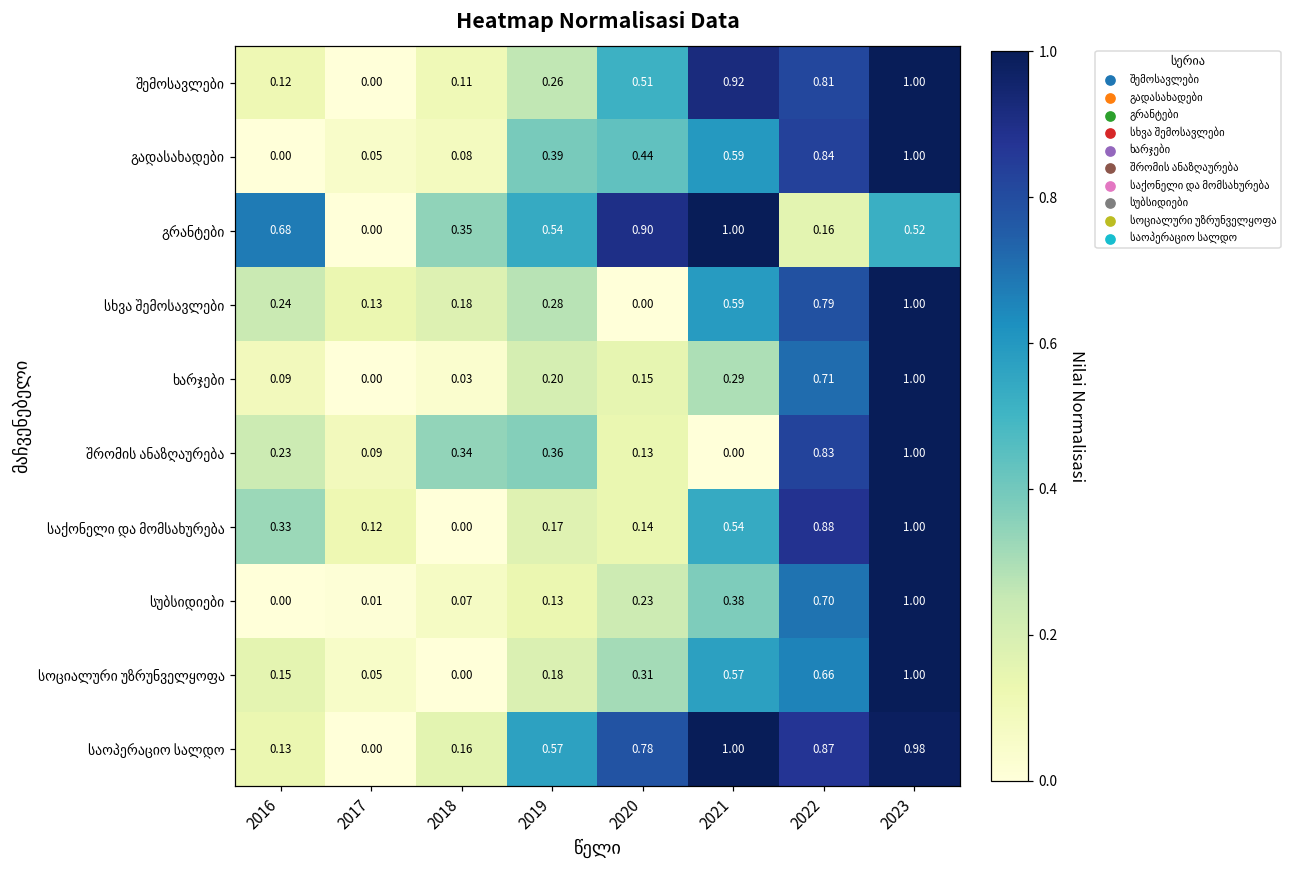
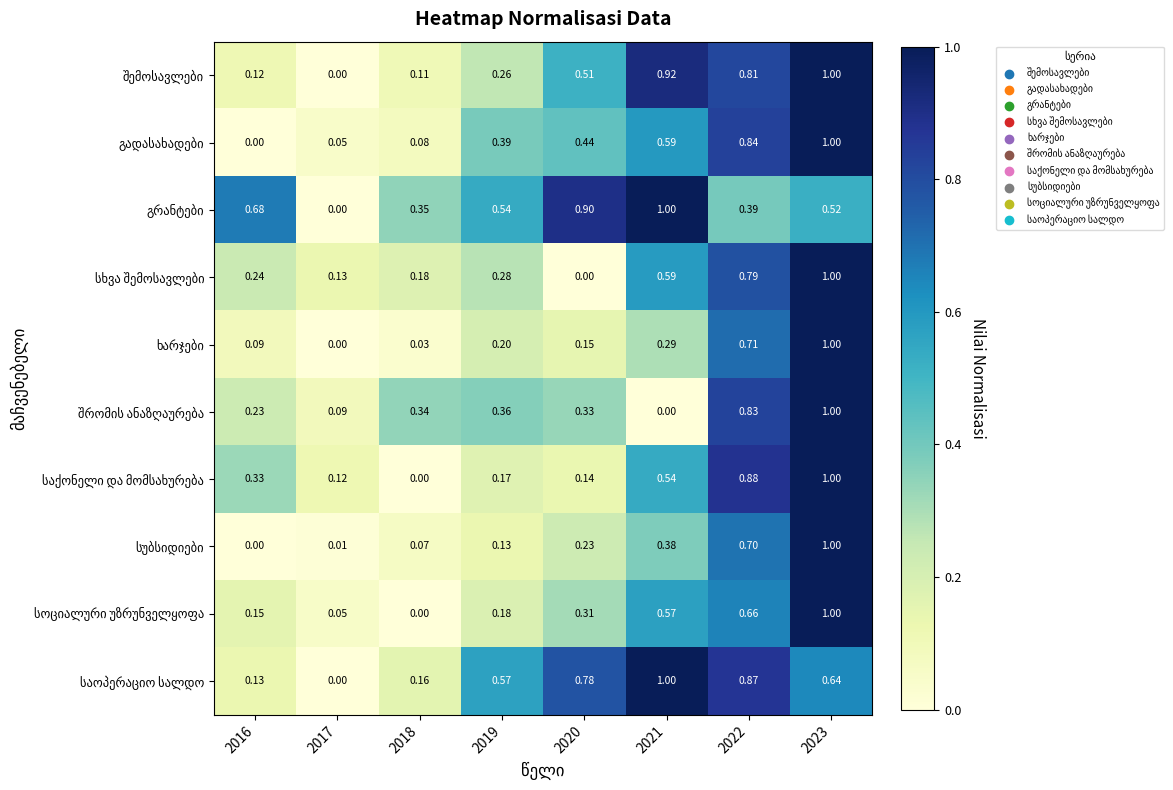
  {
    "შემოსავლები": {
      "2016": 0.12,
      "2017": 0.00,
      "2018": 0.11,
      "2019": 0.26,
      "2020": 0.51,
      "2021": 0.92,
      "2022": 0.81,
      "2023": 1.00
    },
    "გადასახადები": {
      "2016": 0.00,
      "2017": 0.05,
      "2018": 0.08,
      "2019": 0.39,
      "2020": 0.44,
      "2021": 0.59,
      "2022": 0.84,
      "2023": 1.00
    },
    "გრანტები": {
      "2016": 0.68,
      "2017": 0.00,
      "2018": 0.35,
      "2019": 0.54,
      "2020": 0.90,
      "2021": 1.00,
-     "2022": 0.16,
+     "2022": 0.39,
      "2023": 0.52
    },
    "სხვა შემოსავლები": {
      "2016": 0.24,
      "2017": 0.13,
      "2018": 0.18,
      "2019": 0.28,
      "2020": 0.00,
      "2021": 0.59,
      "2022": 0.79,
      "2023": 1.00
    },
    "ხარჯები": {
      "2016": 0.09,
      "2017": 0.00,
      "2018": 0.03,
      "2019": 0.20,
      "2020": 0.15,
      "2021": 0.29,
      "2022": 0.71,
      "2023": 1.00
    },
    "შრომის ანაზღაურება": {
      "2016": 0.23,
      "2017": 0.09,
      "2018": 0.34,
      "2019": 0.36,
-     "2020": 0.13,
+     "2020": 0.33,
      "2021": 0.00,
      "2022": 0.83,
      "2023": 1.00
    },
    "საქონელი და მომსახურება": {
      "2016": 0.33,
      "2017": 0.12,
      "2018": 0.00,
      "2019": 0.17,
      "2020": 0.14,
      "2021": 0.54,
      "2022": 0.88,
      "2023": 1.00
    },
    "სუბსიდიები": {
      "2016": 0.00,
      "2017": 0.01,
      "2018": 0.07,
      "2019": 0.13,
      "2020": 0.23,
      "2021": 0.38,
      "2022": 0.70,
      "2023": 1.00
    },
    "სოციალური უზრუნველყოფა": {
      "2016": 0.15,
      "2017": 0.05,
      "2018": 0.00,
      "2019": 0.18,
      "2020": 0.31,
      "2021": 0.57,
      "2022": 0.66,
      "2023": 1.00
    },
    "საოპერაციო სალდო": {
      "2016": 0.13,
      "2017": 0.00,
      "2018": 0.16,
      "2019": 0.57,
      "2020": 0.78,
      "2021": 1.00,
      "2022": 0.87,
-     "2023": 0.98
+     "2023": 0.64
    }
  }
